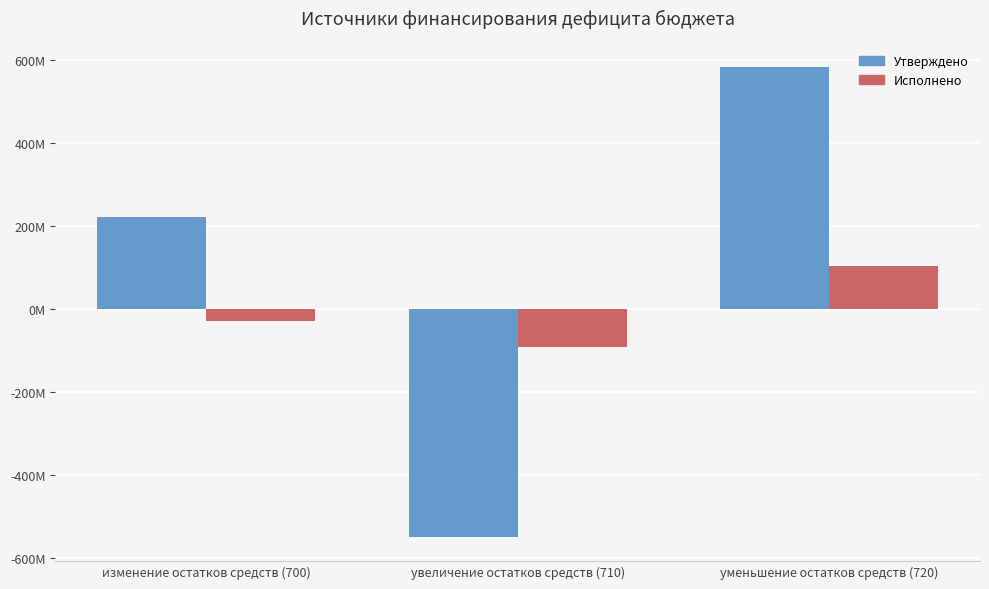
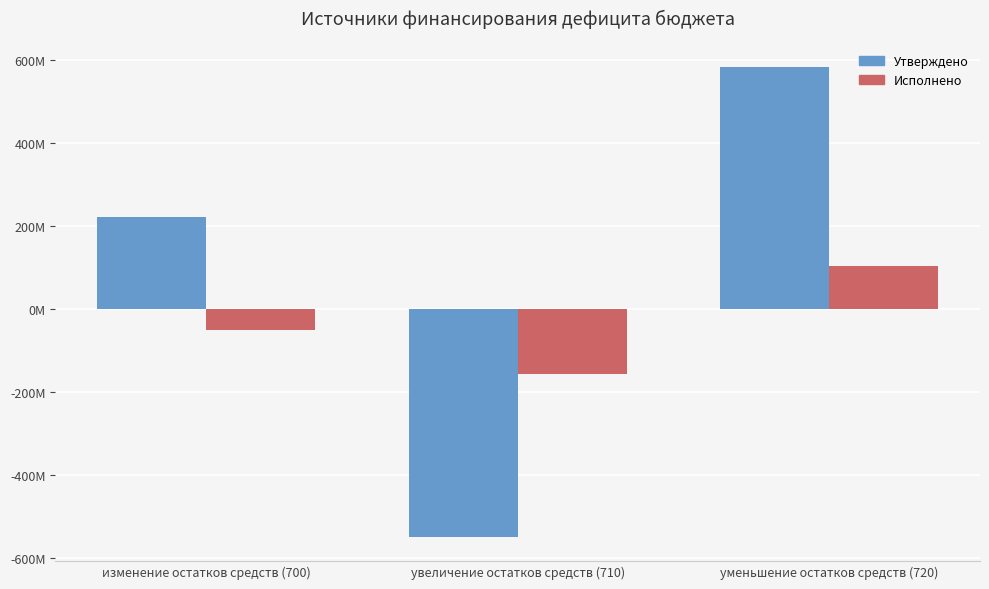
  {
    "Утверждено": {
      "изменение остатков средств (700)": 220000000,
      "увеличение остатков средств (710)": -550000000,
      "уменьшение остатков средств (720)": 580000000
    },
    "Исполнено": {
-     "изменение остатков средств (700)": -30000000,
-     "увеличение остатков средств (710)": -90000000,
+     "изменение остатков средств (700)": -50000000,
+     "увеличение остатков средств (710)": -160000000,
      "уменьшение остатков средств (720)": 100000000
    }
  }
